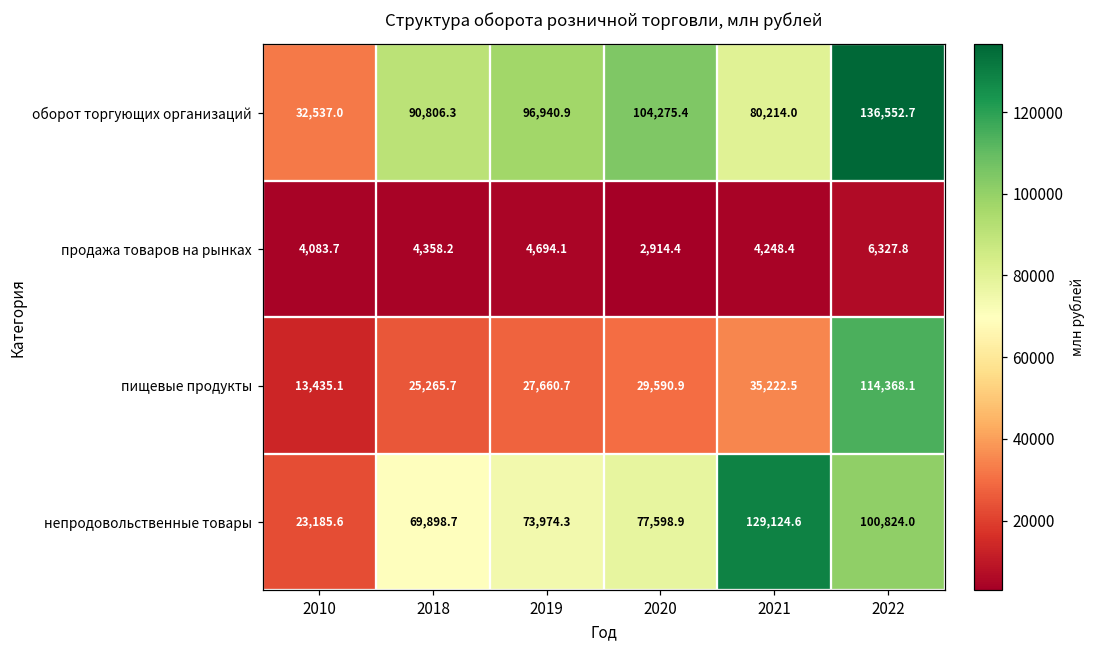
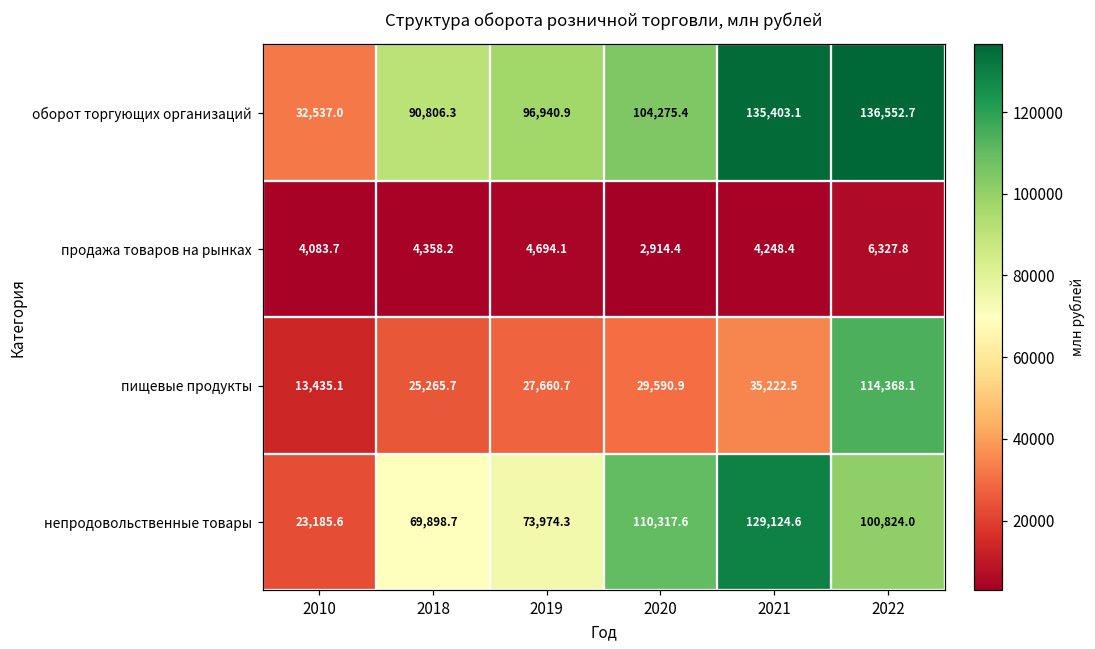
  {
    "оборот торгующих организаций": {
      "2010": "32,537.0",
      "2018": "90,806.3",
      "2019": "96,940.9",
      "2020": "104,275.4",
-     "2021": "80,214.0",
+     "2021": "135,403.1",
      "2022": "136,552.7"
    },
    "продажа товаров на рынках": {
      "2010": "4,083.7",
      "2018": "4,358.2",
      "2019": "4,694.1",
      "2020": "2,914.4",
      "2021": "4,248.4",
      "2022": "6,327.8"
    },
    "пищевые продукты": {
      "2010": "13,435.1",
      "2018": "25,265.7",
      "2019": "27,660.7",
      "2020": "29,590.9",
      "2021": "35,222.5",
      "2022": "114,368.1"
    },
    "непродовольственные товары": {
      "2010": "23,185.6",
      "2018": "69,898.7",
      "2019": "73,974.3",
-     "2020": "77,598.9",
+     "2020": "110,317.6",
      "2021": "129,124.6",
      "2022": "100,824.0"
    }
  }
